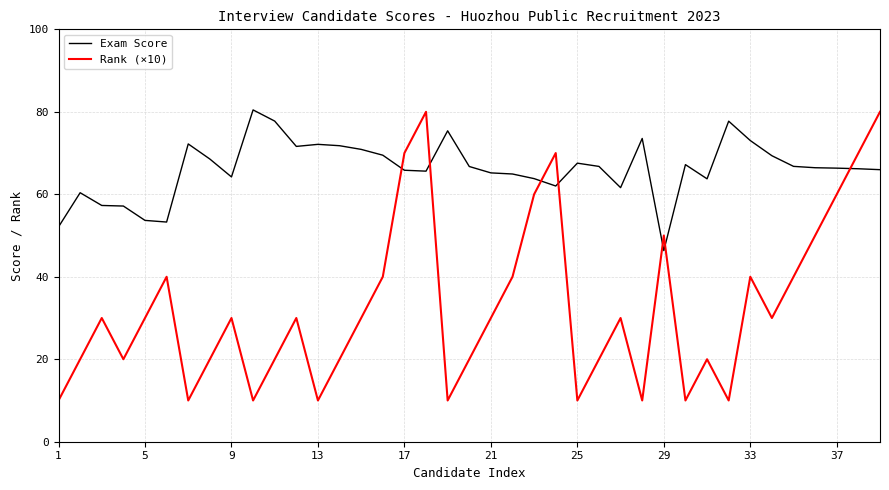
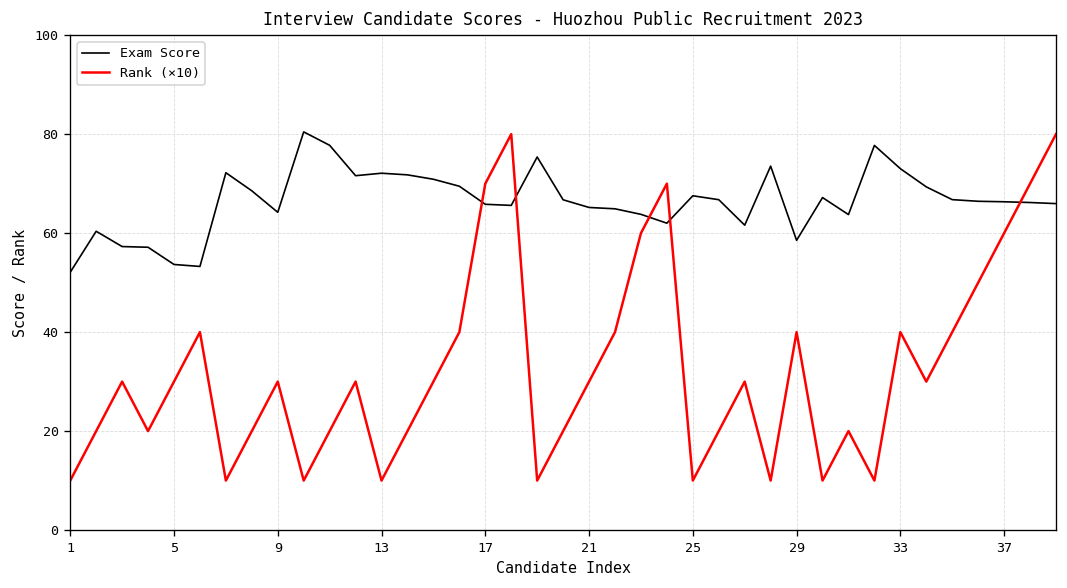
  {
    "Exam Score": {
      "1": 52,
      "5": 54,
      "9": 64,
      "13": 72,
      "17": 66,
      "21": 65,
      "25": 68,
-     "29": 46,
+     "29": 59,
      "33": 73,
      "37": 66
    },
    "Rank (×10)": {
      "1": 10,
      "5": 30,
      "9": 30,
      "13": 10,
      "17": 70,
      "21": 30,
      "25": 10,
-     "29": 50,
+     "29": 40,
      "33": 40,
      "37": 60
    }
  }
